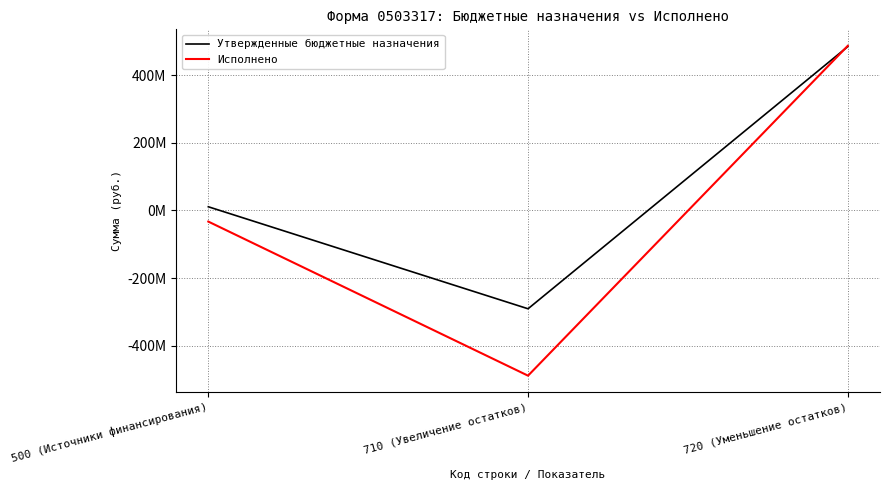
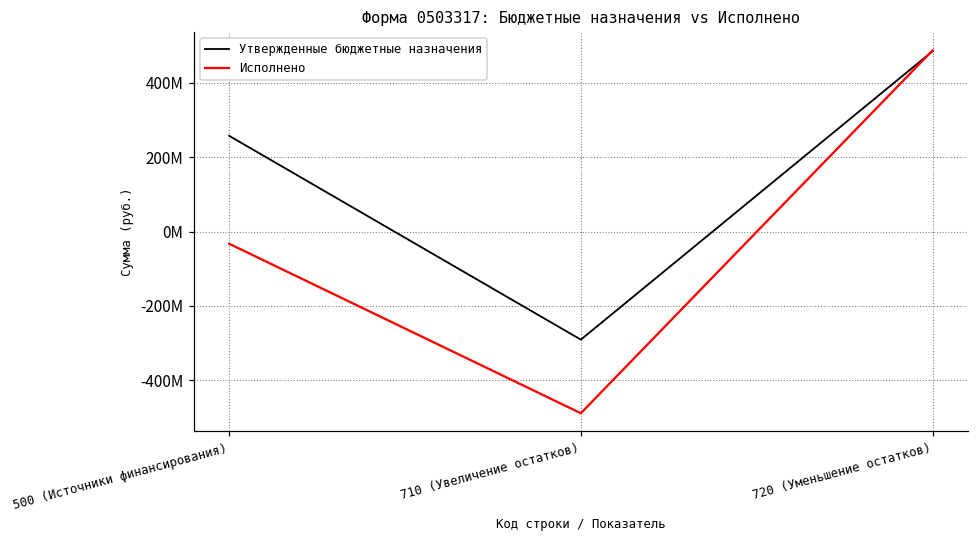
  {
    "Утвержденные бюджетные назначения": {
-     "500 (Источники финансирования)": 10000000,
+     "500 (Источники финансирования)": 260000000,
      "710 (Увеличение остатков)": -290000000
    },
    "Исполнено": {
      "500 (Источники финансирования)": -30000000,
      "710 (Увеличение остатков)": -490000000
    }
  }
